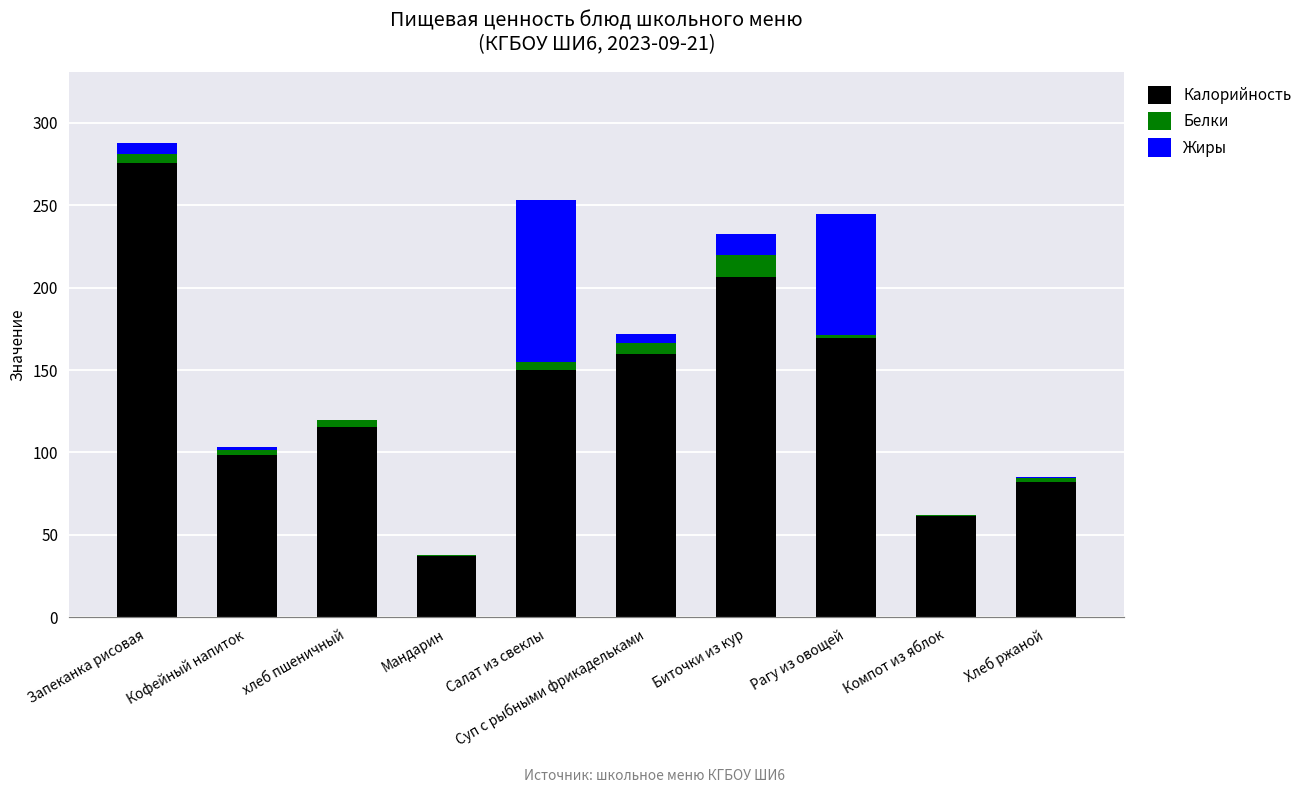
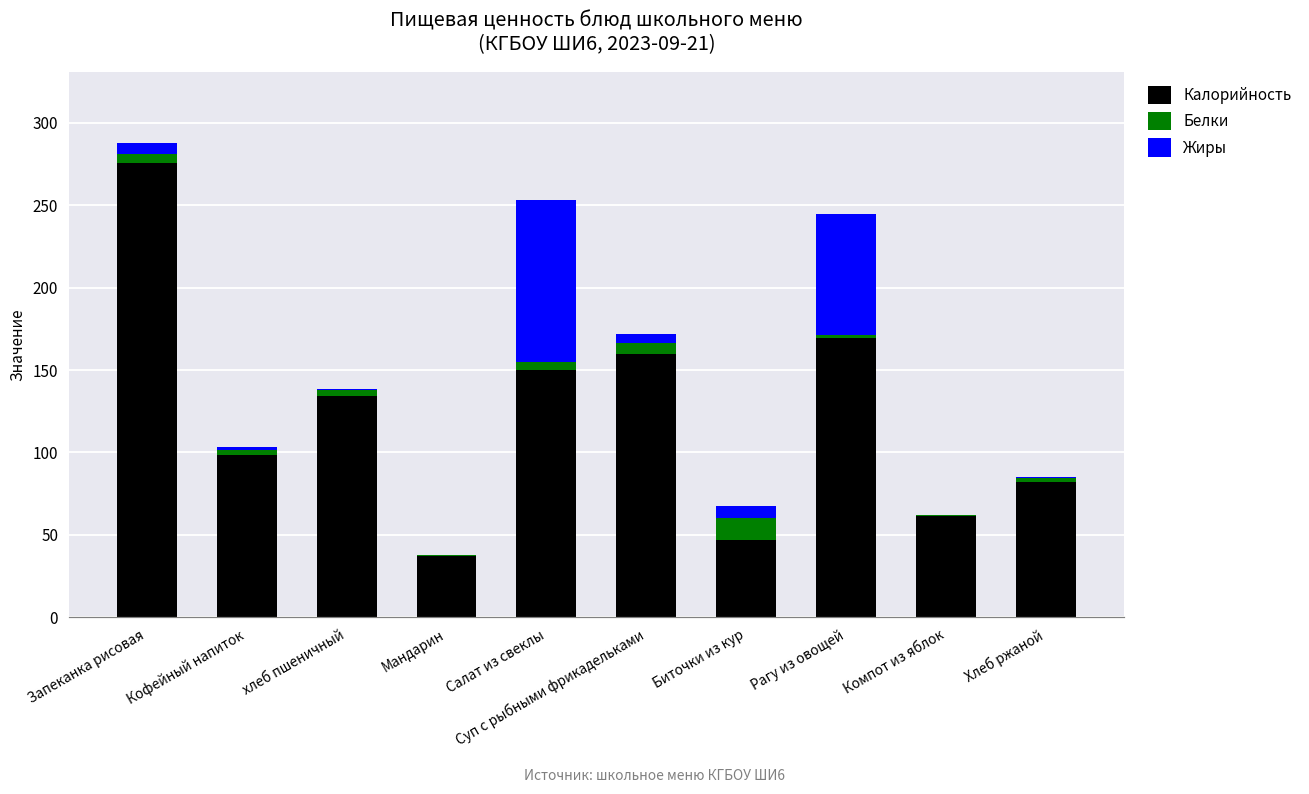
  {
    "Калорийность": {
      "Запеканка рисовая": 276,
      "Кофейный напиток": 98,
-     "хлеб пшеничный": 116,
+     "хлеб пшеничный": 134,
      "Мандарин": 37,
      "Салат из свеклы": 150,
      "Суп с рыбными фрикадельками": 160,
-     "Биточки из кур": 206,
+     "Биточки из кур": 47,
      "Рагу из овощей": 169,
      "Компот из яблок": 62,
      "Хлеб ржаной": 82
    },
    "Белки": {
      "Запеканка рисовая": 6,
      "Кофейный напиток": 3,
      "хлеб пшеничный": 4,
      "Салат из свеклы": 5,
      "Суп с рыбными фрикадельками": 7,
      "Биточки из кур": 14,
      "Рагу из овощей": 2,
      "Хлеб ржаной": 3
    },
    "Жиры": {
      "Запеканка рисовая": 7,
      "Кофейный напиток": 2,
      "Салат из свеклы": 99,
      "Суп с рыбными фрикадельками": 5,
-     "Биточки из кур": 13,
+     "Биточки из кур": 7,
      "Рагу из овощей": 74
    }
  }
